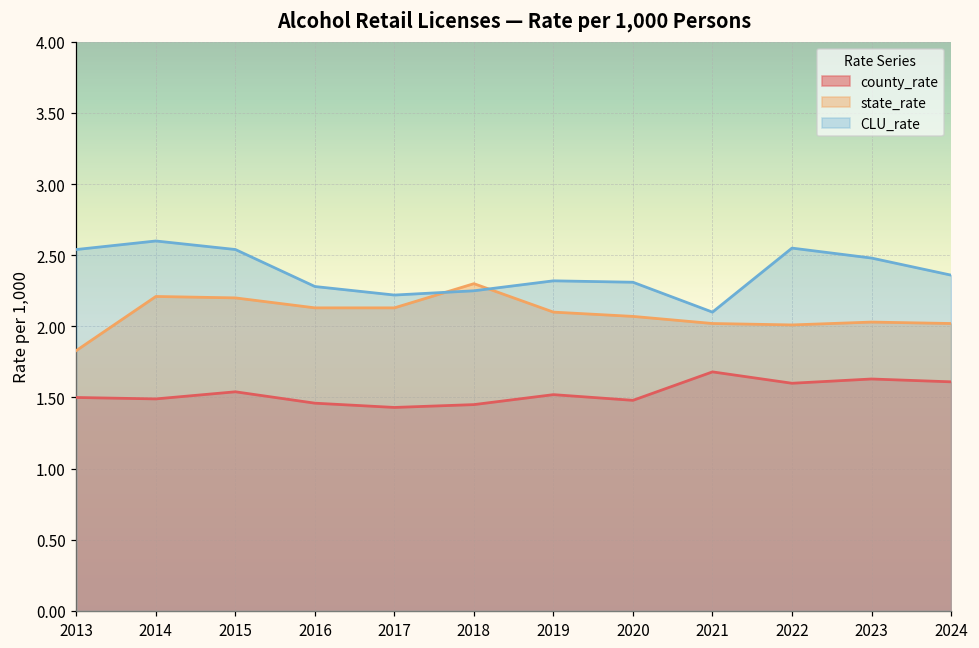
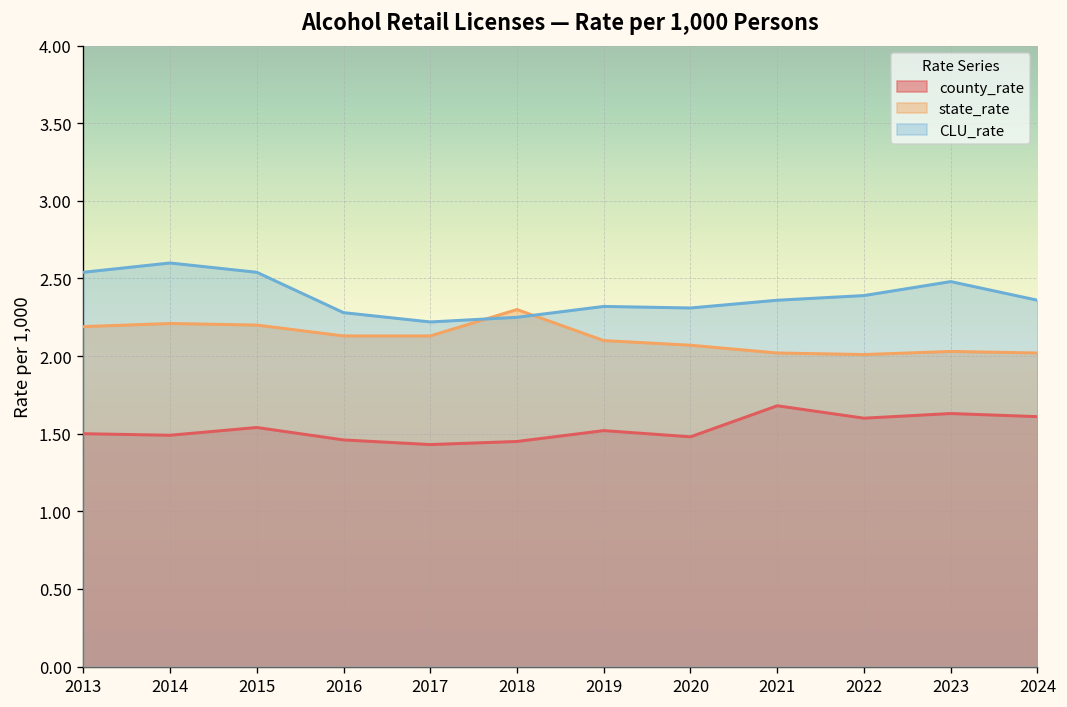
  {
    "county_rate": {
      "2013": 1.50,
      "2014": 1.49,
      "2015": 1.54,
      "2016": 1.46,
      "2017": 1.43,
      "2018": 1.45,
      "2019": 1.52,
      "2020": 1.48,
      "2021": 1.68,
      "2022": 1.60,
      "2023": 1.63,
      "2024": 1.61
    },
    "state_rate": {
-     "2013": 1.83,
+     "2013": 2.19,
      "2014": 2.21,
      "2015": 2.20,
      "2016": 2.13,
      "2017": 2.13,
      "2018": 2.30,
      "2019": 2.10,
      "2020": 2.07,
      "2021": 2.02,
      "2022": 2.01,
      "2023": 2.03,
      "2024": 2.02
    },
    "CLU_rate": {
      "2013": 2.54,
      "2014": 2.60,
      "2015": 2.54,
      "2016": 2.28,
      "2017": 2.22,
      "2018": 2.25,
      "2019": 2.32,
      "2020": 2.31,
-     "2021": 2.10,
-     "2022": 2.55,
+     "2021": 2.36,
+     "2022": 2.39,
      "2023": 2.48,
      "2024": 2.36
    }
  }
